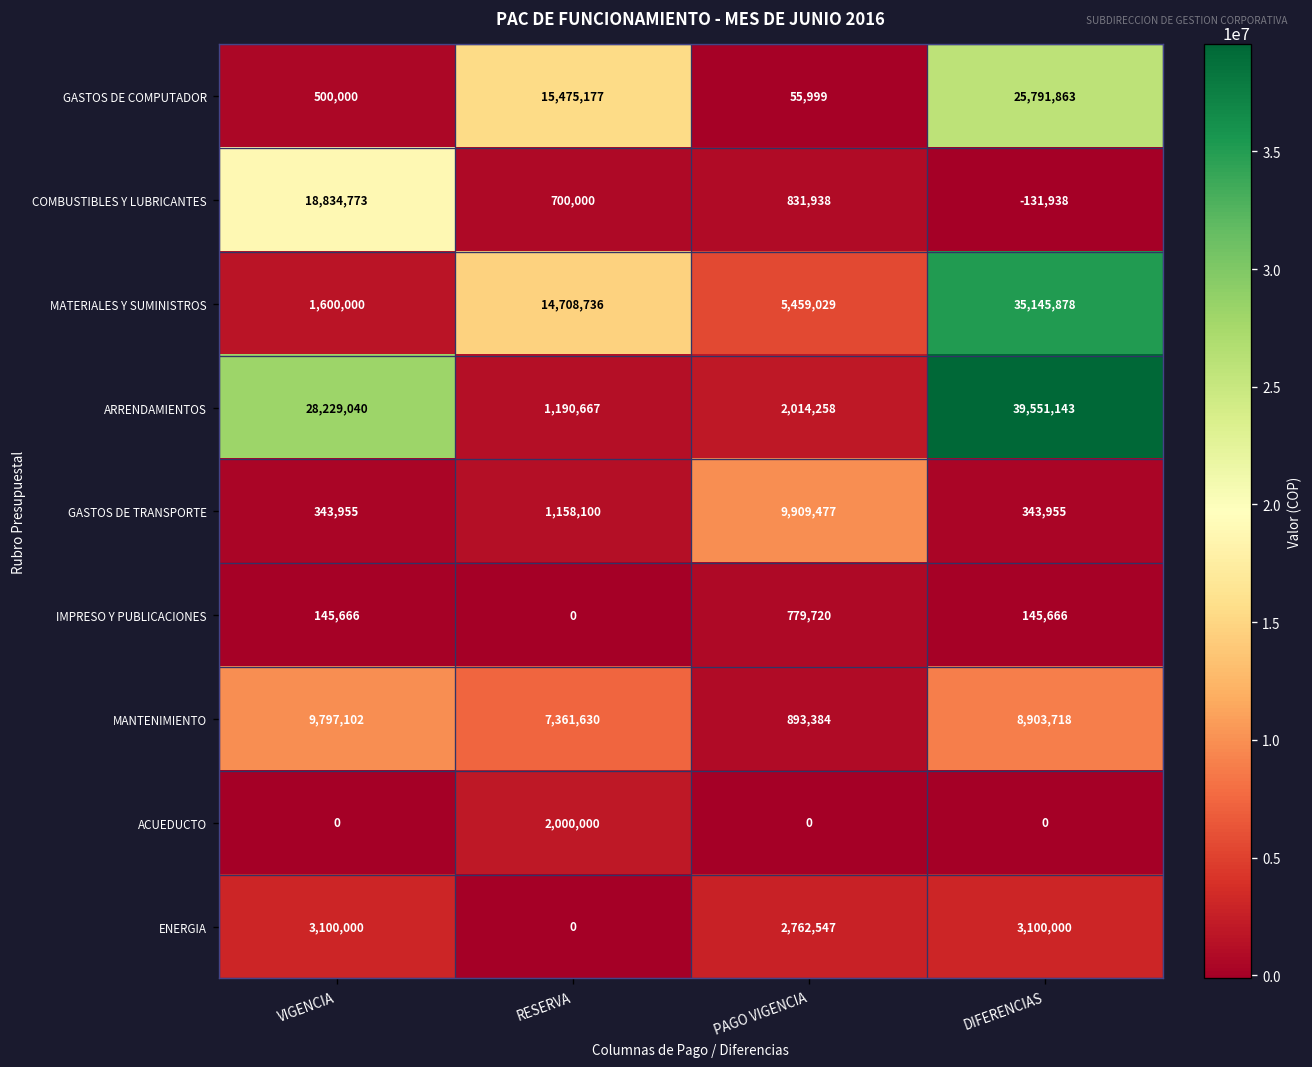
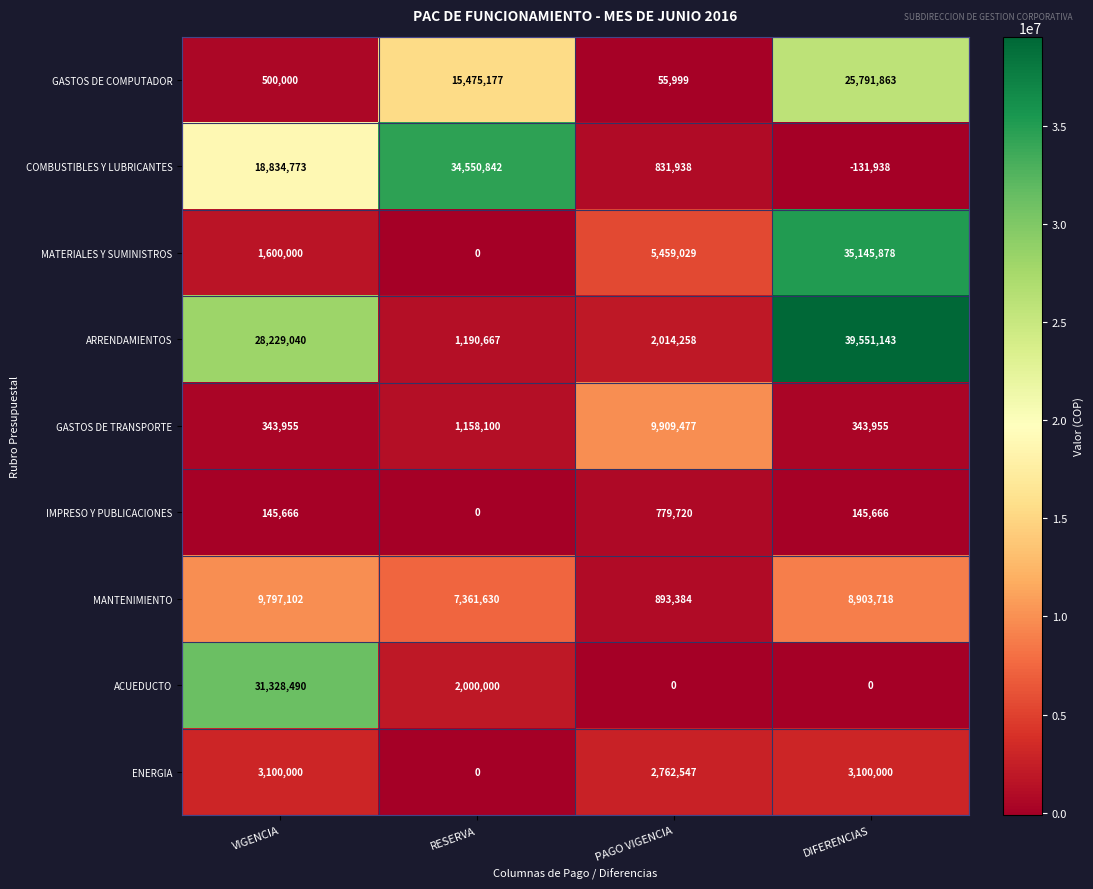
  {
    "GASTOS DE COMPUTADOR": {
      "VIGENCIA": "500,000",
      "RESERVA": "15,475,177",
      "PAGO VIGENCIA": "55,999",
      "DIFERENCIAS": "25,791,863"
    },
    "COMBUSTIBLES Y LUBRICANTES": {
      "VIGENCIA": "18,834,773",
-     "RESERVA": "700,000",
+     "RESERVA": "34,550,842",
      "PAGO VIGENCIA": "831,938",
      "DIFERENCIAS": "-131,938"
    },
    "MATERIALES Y SUMINISTROS": {
      "VIGENCIA": "1,600,000",
-     "RESERVA": "14,708,736",
+     "RESERVA": "0",
      "PAGO VIGENCIA": "5,459,029",
      "DIFERENCIAS": "35,145,878"
    },
    "ARRENDAMIENTOS": {
      "VIGENCIA": "28,229,040",
      "RESERVA": "1,190,667",
      "PAGO VIGENCIA": "2,014,258",
      "DIFERENCIAS": "39,551,143"
    },
    "GASTOS DE TRANSPORTE": {
      "VIGENCIA": "343,955",
      "RESERVA": "1,158,100",
      "PAGO VIGENCIA": "9,909,477",
      "DIFERENCIAS": "343,955"
    },
    "IMPRESO Y PUBLICACIONES": {
      "VIGENCIA": "145,666",
      "RESERVA": "0",
      "PAGO VIGENCIA": "779,720",
      "DIFERENCIAS": "145,666"
    },
    "MANTENIMIENTO": {
      "VIGENCIA": "9,797,102",
      "RESERVA": "7,361,630",
      "PAGO VIGENCIA": "893,384",
      "DIFERENCIAS": "8,903,718"
    },
    "ACUEDUCTO": {
-     "VIGENCIA": "0",
+     "VIGENCIA": "31,328,490",
      "RESERVA": "2,000,000",
      "PAGO VIGENCIA": "0",
      "DIFERENCIAS": "0"
    },
    "ENERGIA": {
      "VIGENCIA": "3,100,000",
      "RESERVA": "0",
      "PAGO VIGENCIA": "2,762,547",
      "DIFERENCIAS": "3,100,000"
    }
  }
